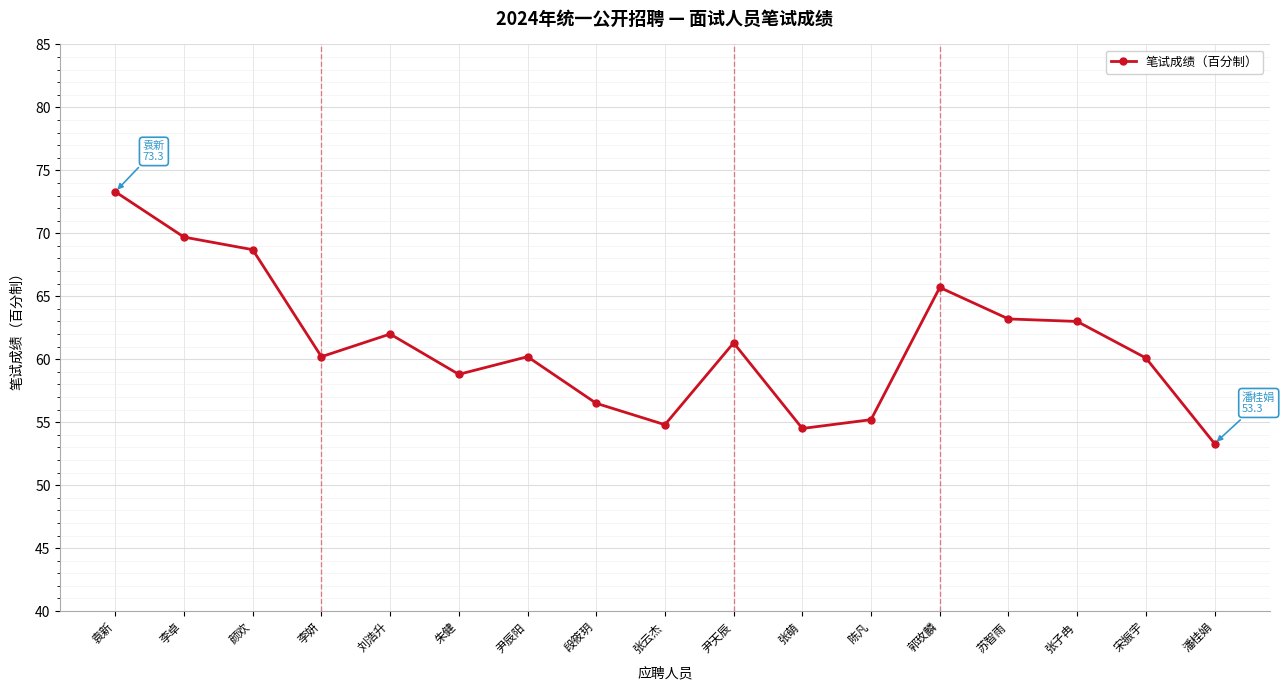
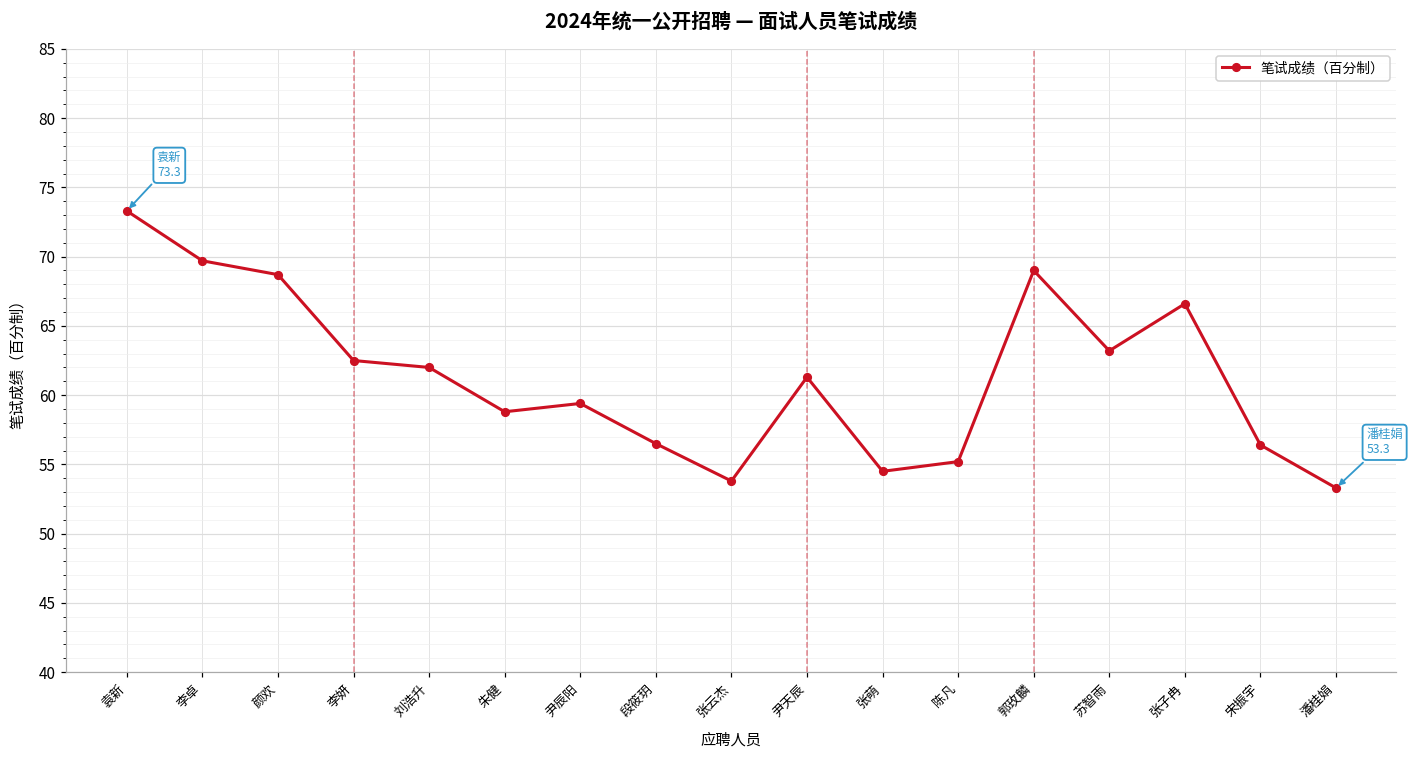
  {
    "李卓": 69.7,
    "颜欢": 68.7,
-   "李妍": 60.2,
+   "李妍": 62.5,
    "刘浩升": 62.0,
    "朱健": 58.8,
-   "尹辰阳": 60.2,
+   "尹辰阳": 59.4,
    "段筱玥": 56.5,
-   "张云杰": 54.8,
+   "张云杰": 53.8,
    "尹天辰": 61.3,
    "张萌": 54.5,
    "陈凡": 55.2,
-   "郭玫麟": 65.7,
+   "郭玫麟": 69.0,
    "苏智雨": 63.2,
-   "张子冉": 63.0,
-   "宋振宇": 60.1
+   "张子冉": 66.6,
+   "宋振宇": 56.4
  }
